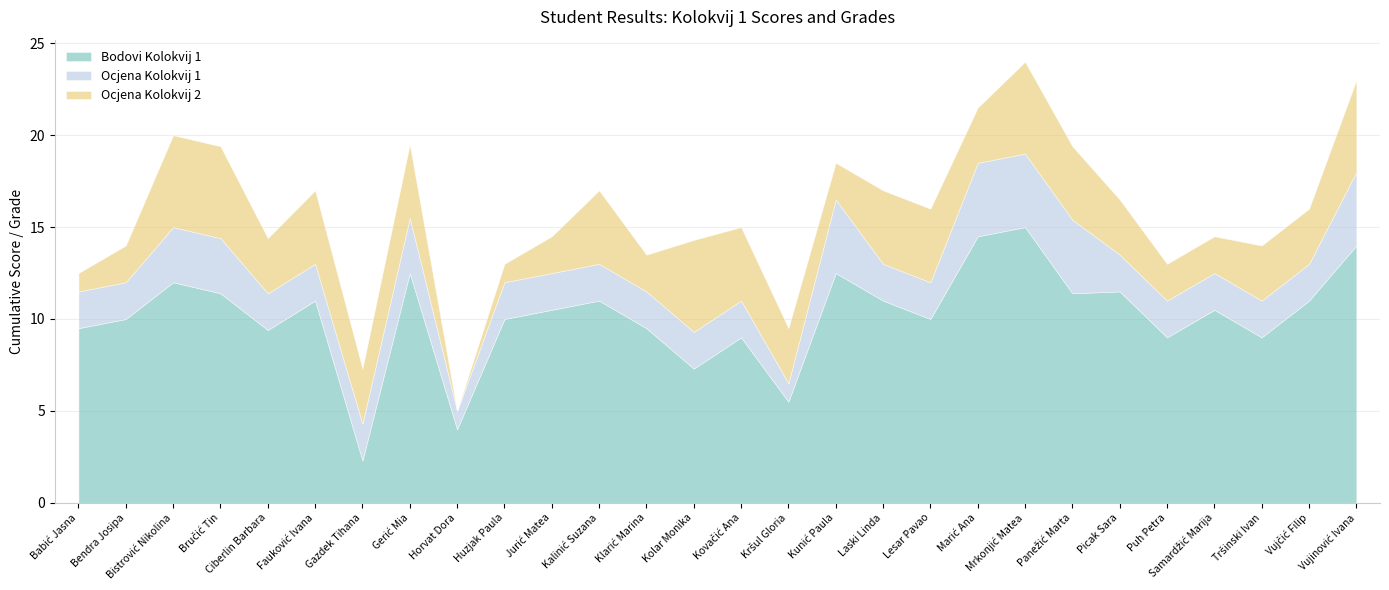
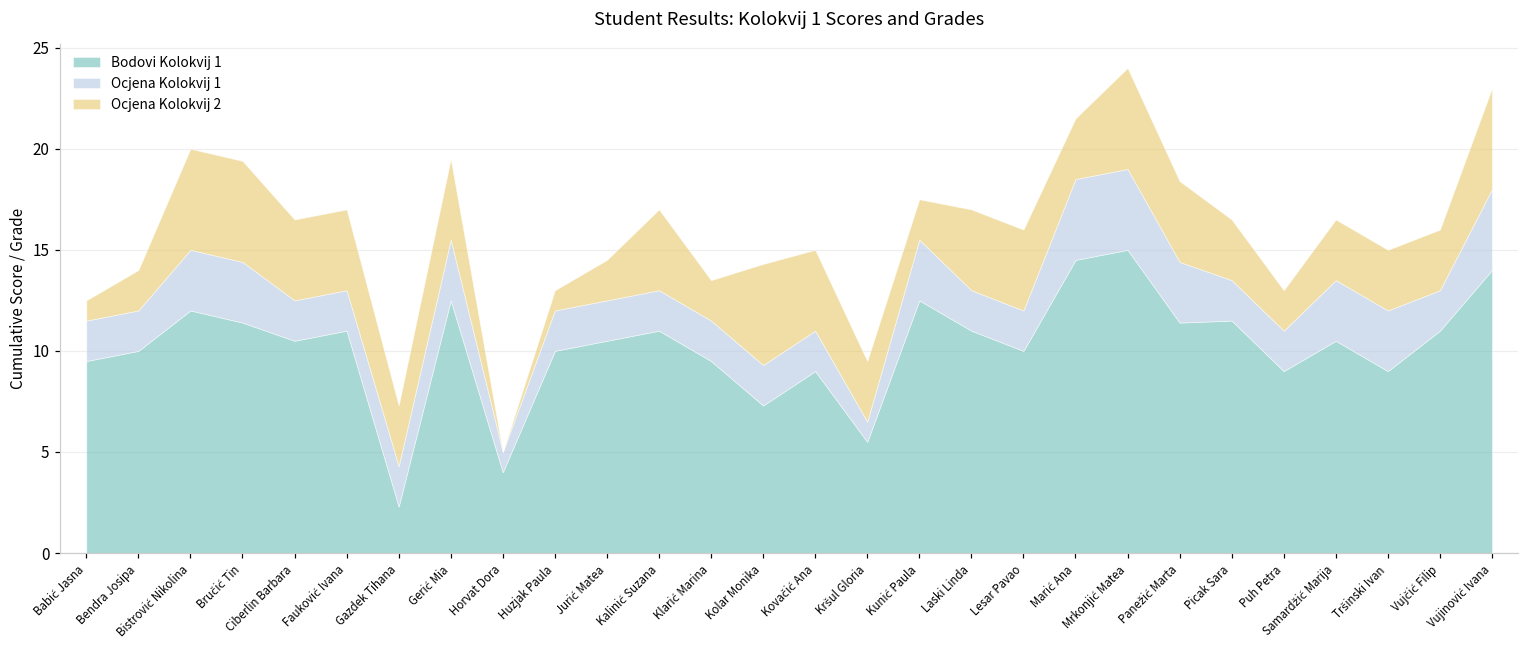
  {
    "Bodovi Kolokvij 1": {
      "Babić Jasna": 9.5,
      "Bendra Josipa": 10.0,
      "Bistrović Nikolina": 12.0,
      "Bručić Tin": 11.4,
-     "Ciberlin Barbara": 9.4,
+     "Ciberlin Barbara": 10.5,
      "Fauković Ivana": 11.0,
      "Gazdek Tihana": 2.3,
      "Gerić Mia": 12.5,
      "Horvat Dora": 4.0,
      "Huzjak Paula": 10.0,
      "Jurić Matea": 10.5,
      "Kalinić Suzana": 11.0,
      "Klarić Marina": 9.5,
      "Kolar Monika": 7.3,
      "Kovačić Ana": 9.0,
      "Kršul Gloria": 5.5,
      "Kunić Paula": 12.5,
      "Laski Linda": 11.0,
      "Lesar Pavao": 10.0,
      "Marić Ana": 14.5,
      "Mrkonjić Matea": 15.0,
      "Panežić Marta": 11.4,
      "Picak Sara": 11.5,
      "Puh Petra": 9.0,
      "Samardžić Marija": 10.5,
      "Tršinski Ivan": 9.0,
      "Vujčić Filip": 11.0,
      "Vujinović Ivana": 14.0
    },
    "Ocjena Kolokvij 1": {
      "Babić Jasna": 2,
      "Bendra Josipa": 2,
      "Bistrović Nikolina": 3,
      "Bručić Tin": 3,
      "Ciberlin Barbara": 2,
      "Fauković Ivana": 2,
      "Gazdek Tihana": 2,
      "Gerić Mia": 3,
      "Huzjak Paula": 2,
      "Jurić Matea": 2,
      "Kalinić Suzana": 2,
      "Klarić Marina": 2,
      "Kolar Monika": 2,
      "Kovačić Ana": 2,
      "Kršul Gloria": 1,
-     "Kunić Paula": 4,
+     "Kunić Paula": 3,
      "Laski Linda": 2,
      "Lesar Pavao": 2,
      "Marić Ana": 4,
      "Mrkonjić Matea": 4,
-     "Panežić Marta": 4,
+     "Panežić Marta": 3,
      "Picak Sara": 2,
      "Puh Petra": 2,
-     "Samardžić Marija": 2,
-     "Tršinski Ivan": 2,
+     "Samardžić Marija": 3,
+     "Tršinski Ivan": 3,
      "Vujčić Filip": 2,
      "Vujinović Ivana": 4
    },
    "Ocjena Kolokvij 2": {
      "Babić Jasna": 1,
      "Bendra Josipa": 2,
      "Bistrović Nikolina": 5,
      "Bručić Tin": 5,
-     "Ciberlin Barbara": 3,
+     "Ciberlin Barbara": 4,
      "Fauković Ivana": 4,
      "Gazdek Tihana": 3,
      "Gerić Mia": 4,
      "Huzjak Paula": 1,
      "Jurić Matea": 2,
      "Kalinić Suzana": 4,
      "Klarić Marina": 2,
      "Kolar Monika": 5,
      "Kovačić Ana": 4,
      "Kršul Gloria": 3,
      "Kunić Paula": 2,
      "Laski Linda": 4,
      "Lesar Pavao": 4,
      "Marić Ana": 3,
      "Mrkonjić Matea": 5,
      "Panežić Marta": 4,
      "Picak Sara": 3,
      "Puh Petra": 2,
-     "Samardžić Marija": 2,
+     "Samardžić Marija": 3,
      "Tršinski Ivan": 3,
      "Vujčić Filip": 3,
      "Vujinović Ivana": 5
    }
  }
